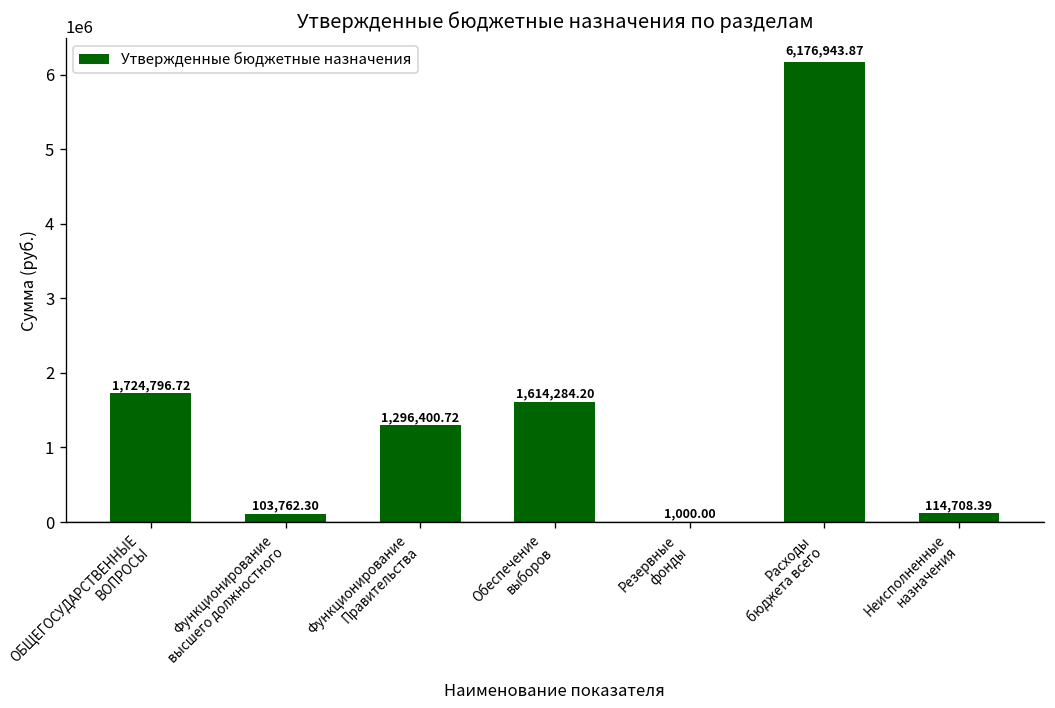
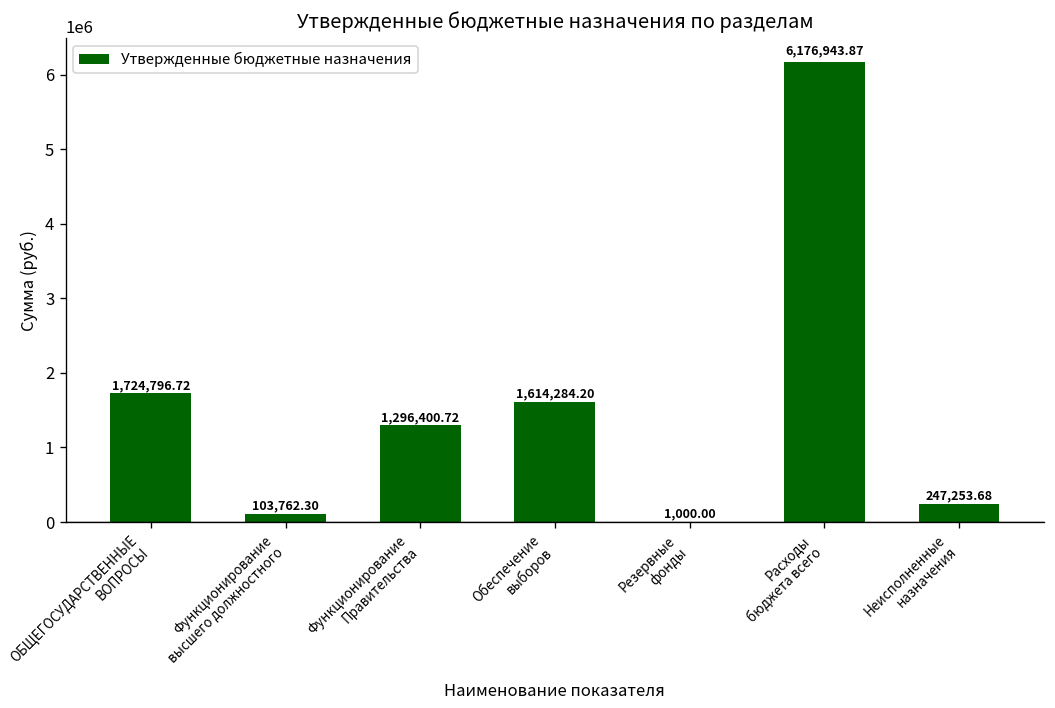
  {
    "ОБЩЕГОСУДАРСТВЕННЫЕ ВОПРОСЫ": "1,724,796.72",
    "Функционирование высшего должностного": "103,762.30",
    "Функционирование Правительства": "1,296,400.72",
    "Обеспечение выборов": "1,614,284.20",
    "Резервные фонды": "1,000.00",
    "Расходы бюджета всего": "6,176,943.87",
-   "Неисполненные назначения": "114,708.39"
+   "Неисполненные назначения": "247,253.68"
  }
